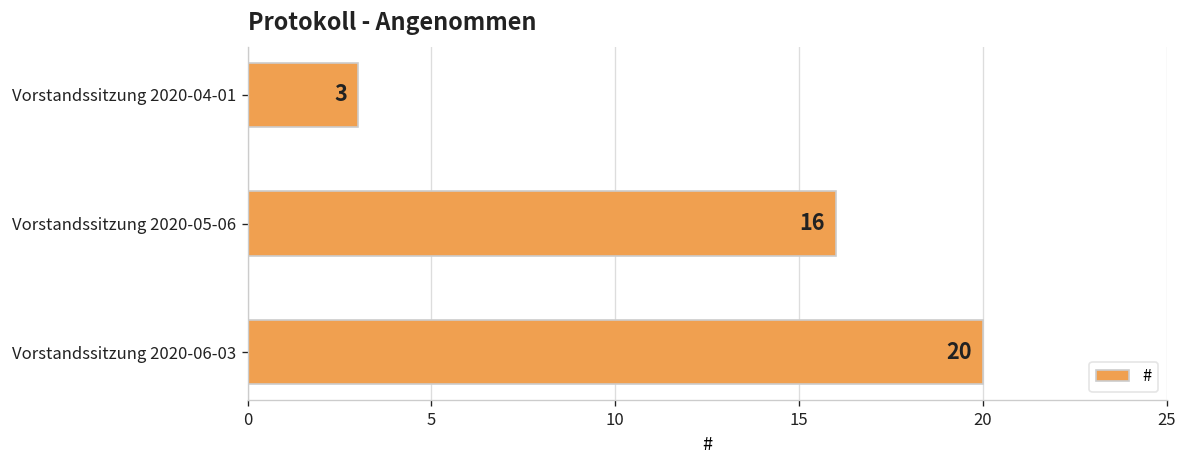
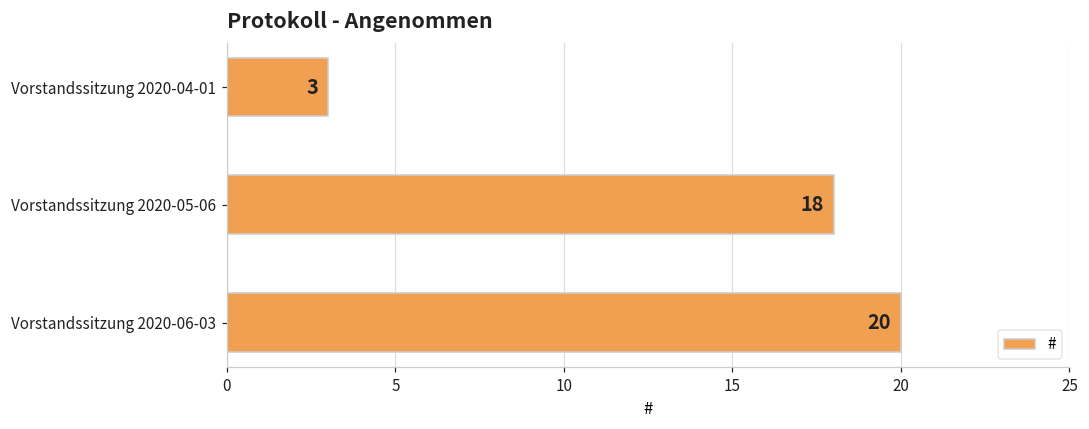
  {
    "Vorstandssitzung 2020-04-01": 3,
-   "Vorstandssitzung 2020-05-06": 16,
+   "Vorstandssitzung 2020-05-06": 18,
    "Vorstandssitzung 2020-06-03": 20
  }
